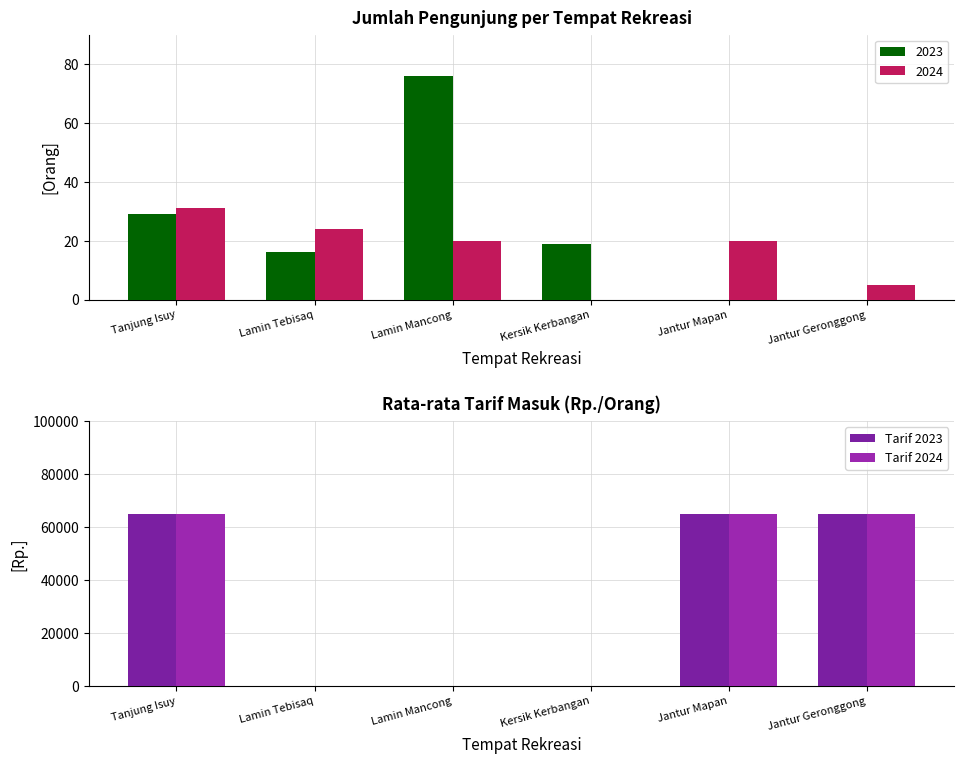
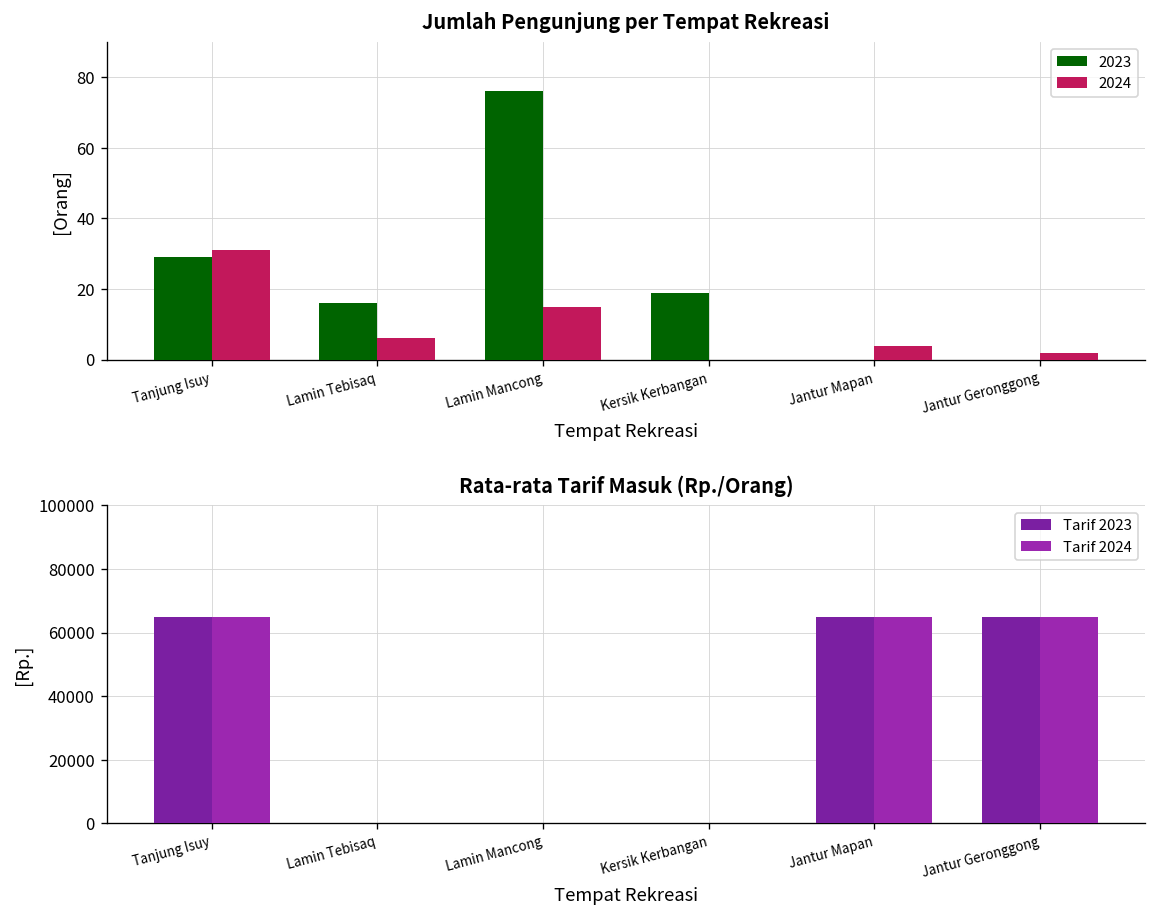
  {
    "Jumlah Pengunjung per Tempat Rekreasi": {
      "2023": {
        "Tanjung Isuy": 29,
        "Lamin Tebisaq": 16,
        "Lamin Mancong": 76,
        "Kersik Kerbangan": 19,
        "Jantur Mapan": 0,
        "Jantur Geronggong": 0
      },
      "2024": {
        "Tanjung Isuy": 31,
-       "Lamin Tebisaq": 24,
-       "Lamin Mancong": 20,
+       "Lamin Tebisaq": 6,
+       "Lamin Mancong": 15,
        "Kersik Kerbangan": 0,
-       "Jantur Mapan": 20,
-       "Jantur Geronggong": 5
+       "Jantur Mapan": 4,
+       "Jantur Geronggong": 2
      }
    }
  }
